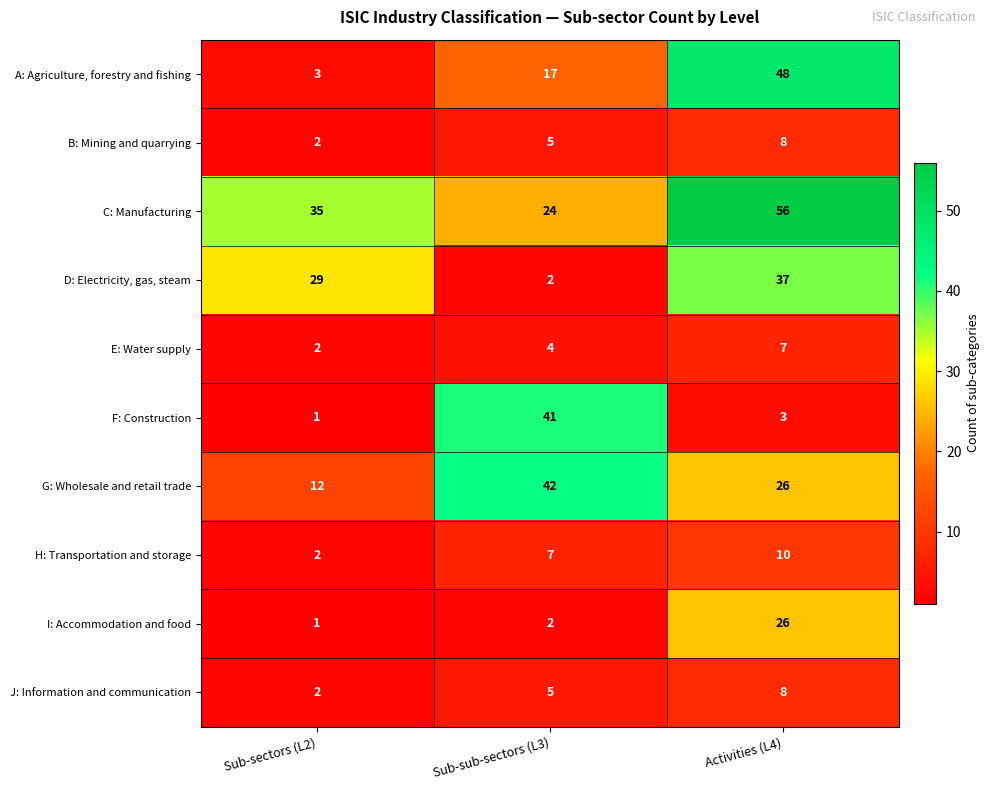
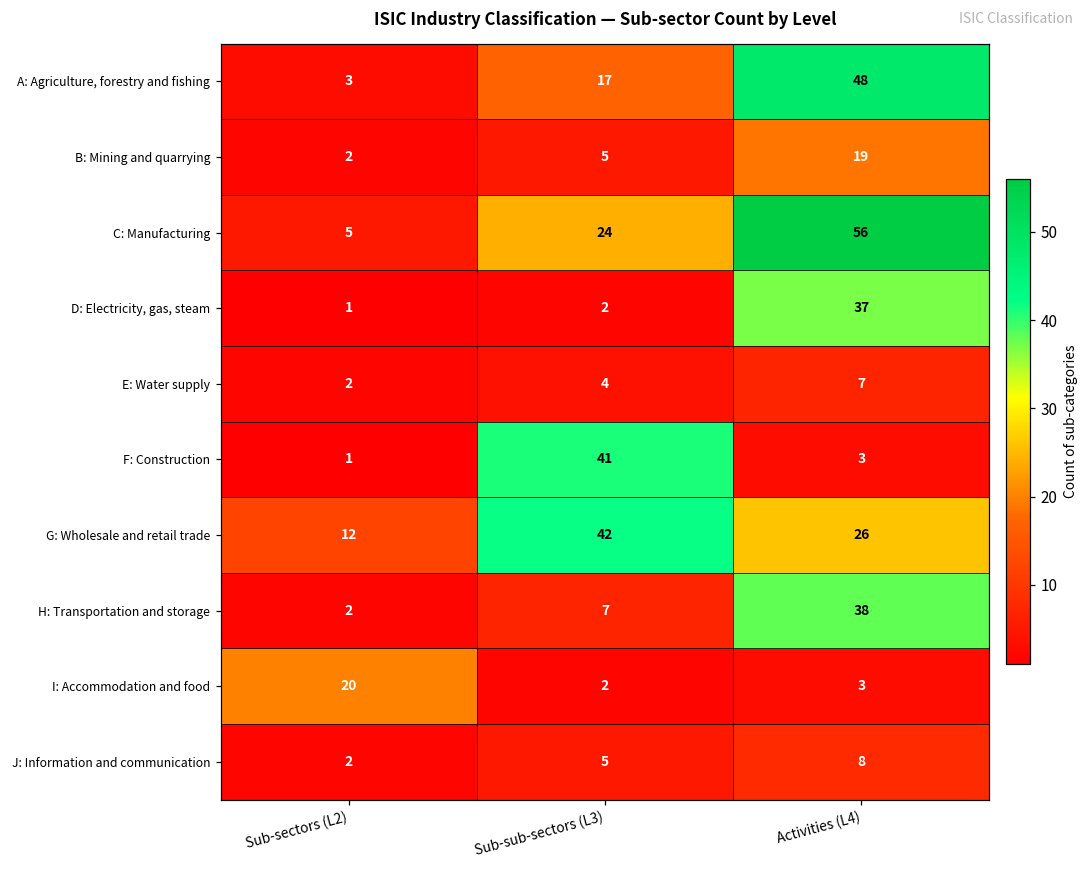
  {
    "A: Agriculture, forestry and fishing": {
      "Sub-sectors (L2)": 3,
      "Sub-sub-sectors (L3)": 17,
      "Activities (L4)": 48
    },
    "B: Mining and quarrying": {
      "Sub-sectors (L2)": 2,
      "Sub-sub-sectors (L3)": 5,
-     "Activities (L4)": 8
+     "Activities (L4)": 19
    },
    "C: Manufacturing": {
-     "Sub-sectors (L2)": 35,
+     "Sub-sectors (L2)": 5,
      "Sub-sub-sectors (L3)": 24,
      "Activities (L4)": 56
    },
    "D: Electricity, gas, steam": {
-     "Sub-sectors (L2)": 29,
+     "Sub-sectors (L2)": 1,
      "Sub-sub-sectors (L3)": 2,
      "Activities (L4)": 37
    },
    "E: Water supply": {
      "Sub-sectors (L2)": 2,
      "Sub-sub-sectors (L3)": 4,
      "Activities (L4)": 7
    },
    "F: Construction": {
      "Sub-sectors (L2)": 1,
      "Sub-sub-sectors (L3)": 41,
      "Activities (L4)": 3
    },
    "G: Wholesale and retail trade": {
      "Sub-sectors (L2)": 12,
      "Sub-sub-sectors (L3)": 42,
      "Activities (L4)": 26
    },
    "H: Transportation and storage": {
      "Sub-sectors (L2)": 2,
      "Sub-sub-sectors (L3)": 7,
-     "Activities (L4)": 10
+     "Activities (L4)": 38
    },
    "I: Accommodation and food": {
-     "Sub-sectors (L2)": 1,
+     "Sub-sectors (L2)": 20,
      "Sub-sub-sectors (L3)": 2,
-     "Activities (L4)": 26
+     "Activities (L4)": 3
    },
    "J: Information and communication": {
      "Sub-sectors (L2)": 2,
      "Sub-sub-sectors (L3)": 5,
      "Activities (L4)": 8
    }
  }
